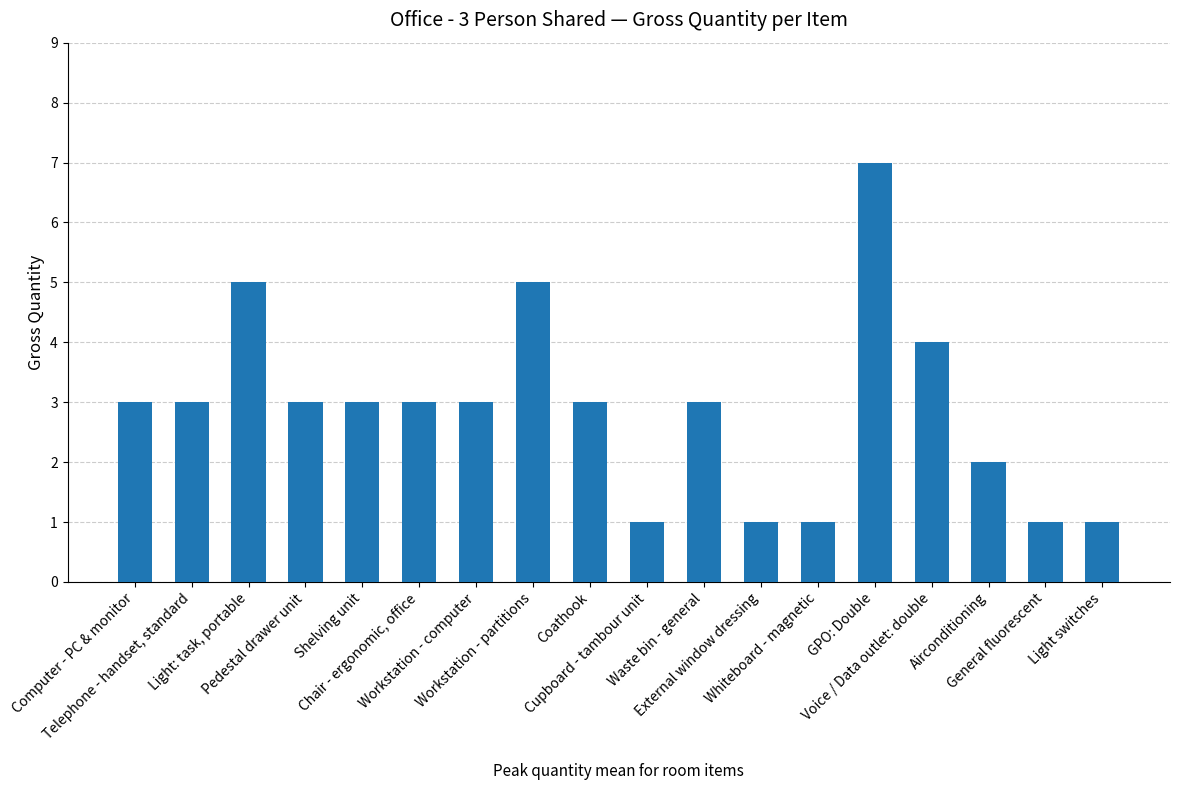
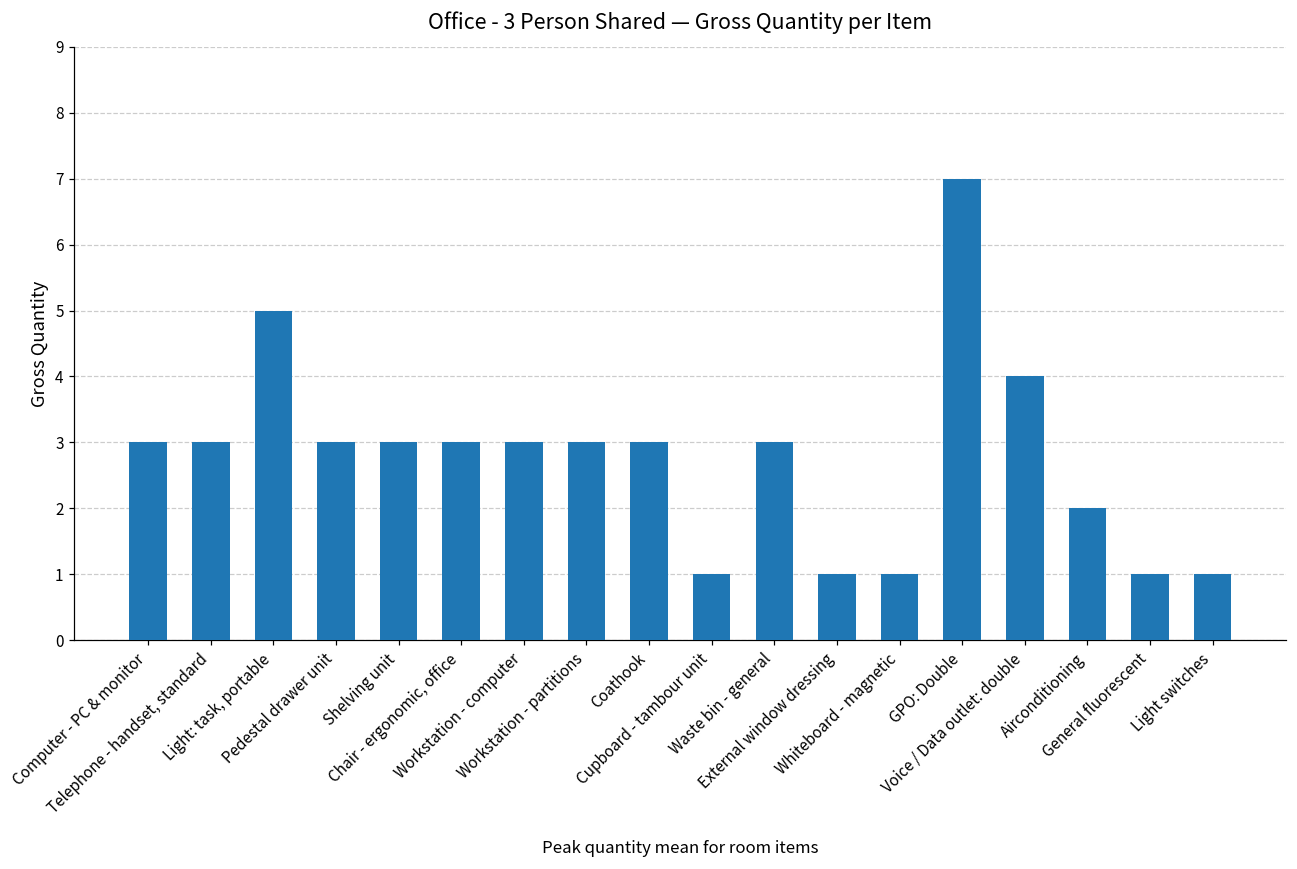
  {
    "Computer - PC & monitor": 3,
    "Telephone - handset, standard": 3,
    "Light: task, portable": 5,
    "Pedestal drawer unit": 3,
    "Shelving unit": 3,
    "Chair - ergonomic, office": 3,
    "Workstation - computer": 3,
-   "Workstation - partitions": 5,
+   "Workstation - partitions": 3,
    "Coathook": 3,
    "Cupboard - tambour unit": 1,
    "Waste bin - general": 3,
    "External window dressing": 1,
    "Whiteboard - magnetic": 1,
    "GPO: Double": 7,
    "Voice / Data outlet: double": 4,
    "Airconditioning": 2,
    "General fluorescent": 1,
    "Light switches": 1
  }
